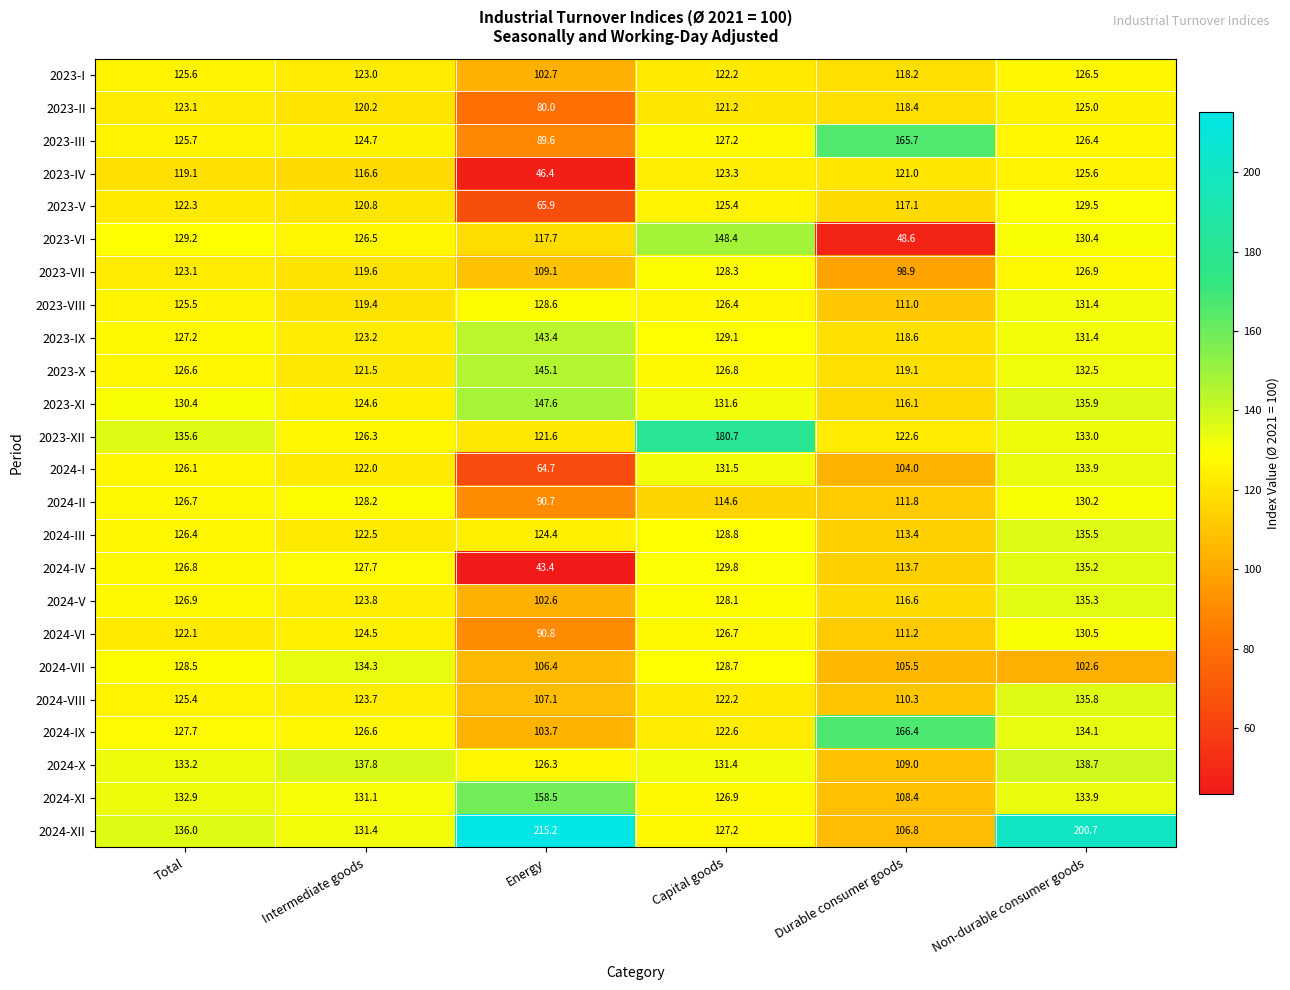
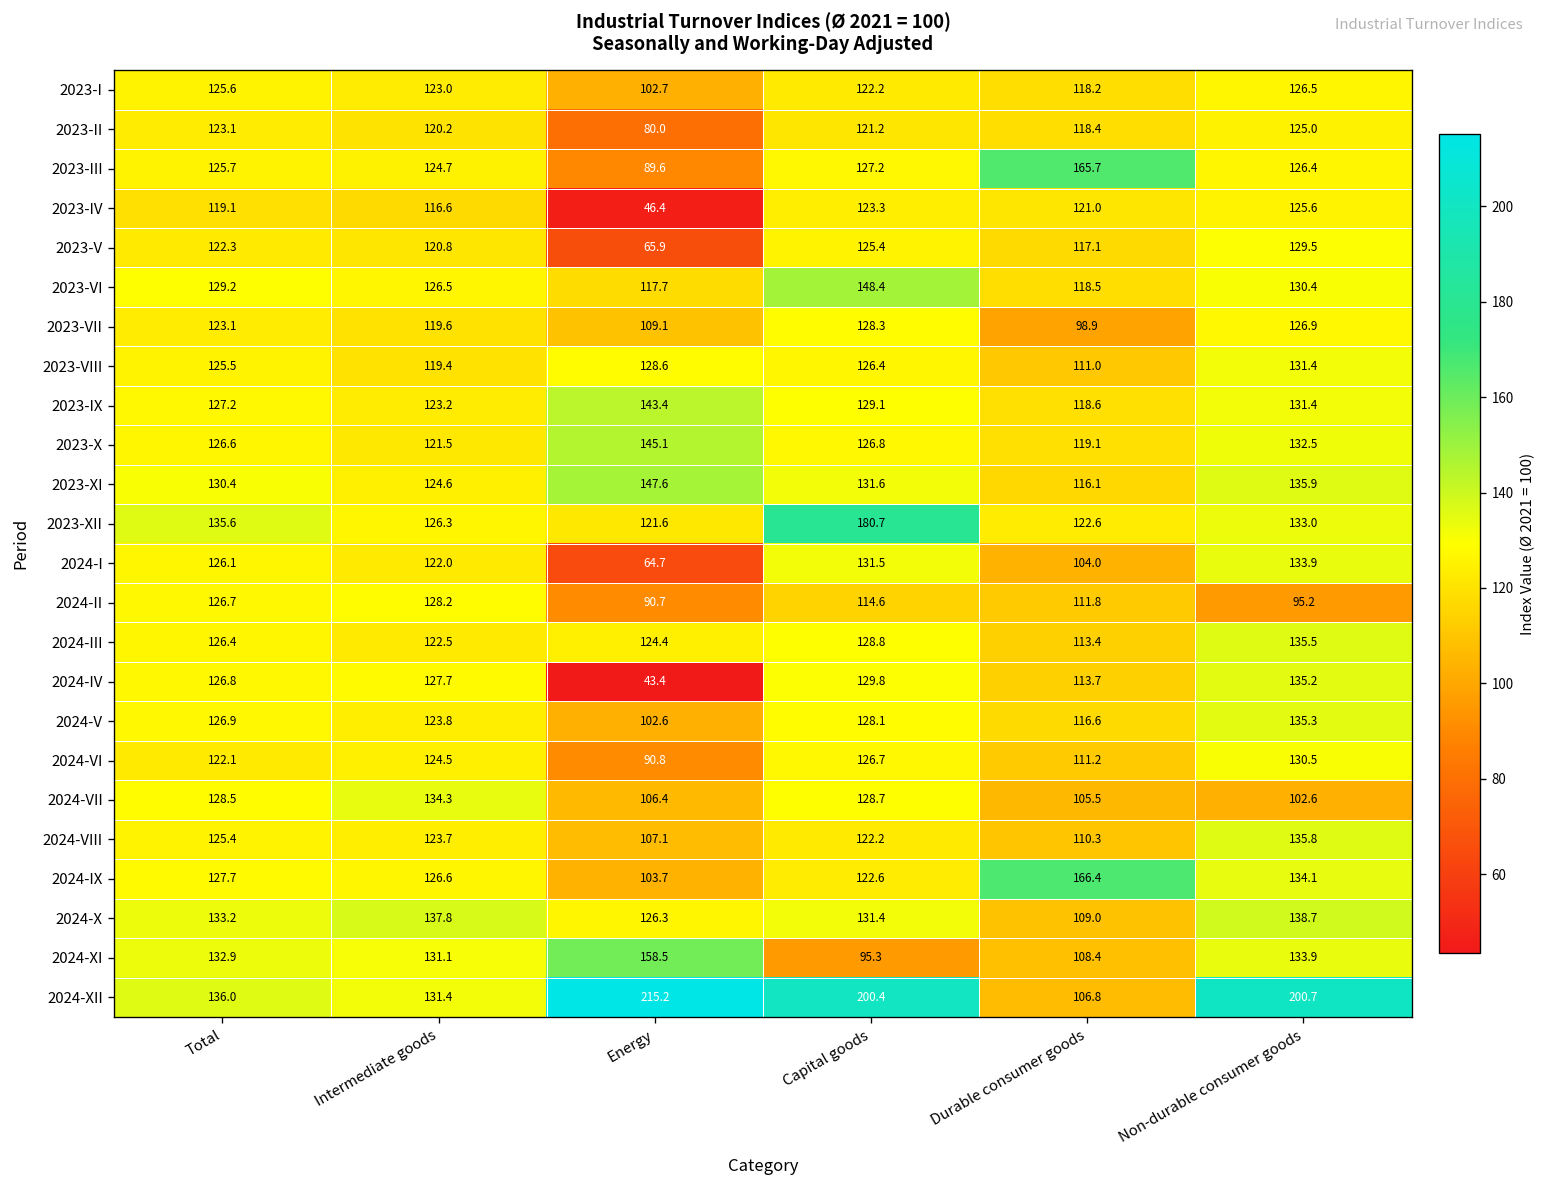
  {
    "2023-I": {
      "Total": 125.6,
      "Intermediate goods": 123.0,
      "Energy": 102.7,
      "Capital goods": 122.2,
      "Durable consumer goods": 118.2,
      "Non-durable consumer goods": 126.5
    },
    "2023-II": {
      "Total": 123.1,
      "Intermediate goods": 120.2,
      "Energy": 80.0,
      "Capital goods": 121.2,
      "Durable consumer goods": 118.4,
      "Non-durable consumer goods": 125.0
    },
    "2023-III": {
      "Total": 125.7,
      "Intermediate goods": 124.7,
      "Energy": 89.6,
      "Capital goods": 127.2,
      "Durable consumer goods": 165.7,
      "Non-durable consumer goods": 126.4
    },
    "2023-IV": {
      "Total": 119.1,
      "Intermediate goods": 116.6,
      "Energy": 46.4,
      "Capital goods": 123.3,
      "Durable consumer goods": 121.0,
      "Non-durable consumer goods": 125.6
    },
    "2023-V": {
      "Total": 122.3,
      "Intermediate goods": 120.8,
      "Energy": 65.9,
      "Capital goods": 125.4,
      "Durable consumer goods": 117.1,
      "Non-durable consumer goods": 129.5
    },
    "2023-VI": {
      "Total": 129.2,
      "Intermediate goods": 126.5,
      "Energy": 117.7,
      "Capital goods": 148.4,
-     "Durable consumer goods": 48.6,
+     "Durable consumer goods": 118.5,
      "Non-durable consumer goods": 130.4
    },
    "2023-VII": {
      "Total": 123.1,
      "Intermediate goods": 119.6,
      "Energy": 109.1,
      "Capital goods": 128.3,
      "Durable consumer goods": 98.9,
      "Non-durable consumer goods": 126.9
    },
    "2023-VIII": {
      "Total": 125.5,
      "Intermediate goods": 119.4,
      "Energy": 128.6,
      "Capital goods": 126.4,
      "Durable consumer goods": 111.0,
      "Non-durable consumer goods": 131.4
    },
    "2023-IX": {
      "Total": 127.2,
      "Intermediate goods": 123.2,
      "Energy": 143.4,
      "Capital goods": 129.1,
      "Durable consumer goods": 118.6,
      "Non-durable consumer goods": 131.4
    },
    "2023-X": {
      "Total": 126.6,
      "Intermediate goods": 121.5,
      "Energy": 145.1,
      "Capital goods": 126.8,
      "Durable consumer goods": 119.1,
      "Non-durable consumer goods": 132.5
    },
    "2023-XI": {
      "Total": 130.4,
      "Intermediate goods": 124.6,
      "Energy": 147.6,
      "Capital goods": 131.6,
      "Durable consumer goods": 116.1,
      "Non-durable consumer goods": 135.9
    },
    "2023-XII": {
      "Total": 135.6,
      "Intermediate goods": 126.3,
      "Energy": 121.6,
      "Capital goods": 180.7,
      "Durable consumer goods": 122.6,
      "Non-durable consumer goods": 133.0
    },
    "2024-I": {
      "Total": 126.1,
      "Intermediate goods": 122.0,
      "Energy": 64.7,
      "Capital goods": 131.5,
      "Durable consumer goods": 104.0,
      "Non-durable consumer goods": 133.9
    },
    "2024-II": {
      "Total": 126.7,
      "Intermediate goods": 128.2,
      "Energy": 90.7,
      "Capital goods": 114.6,
      "Durable consumer goods": 111.8,
-     "Non-durable consumer goods": 130.2
+     "Non-durable consumer goods": 95.2
    },
    "2024-III": {
      "Total": 126.4,
      "Intermediate goods": 122.5,
      "Energy": 124.4,
      "Capital goods": 128.8,
      "Durable consumer goods": 113.4,
      "Non-durable consumer goods": 135.5
    },
    "2024-IV": {
      "Total": 126.8,
      "Intermediate goods": 127.7,
      "Energy": 43.4,
      "Capital goods": 129.8,
      "Durable consumer goods": 113.7,
      "Non-durable consumer goods": 135.2
    },
    "2024-V": {
      "Total": 126.9,
      "Intermediate goods": 123.8,
      "Energy": 102.6,
      "Capital goods": 128.1,
      "Durable consumer goods": 116.6,
      "Non-durable consumer goods": 135.3
    },
    "2024-VI": {
      "Total": 122.1,
      "Intermediate goods": 124.5,
      "Energy": 90.8,
      "Capital goods": 126.7,
      "Durable consumer goods": 111.2,
      "Non-durable consumer goods": 130.5
    },
    "2024-VII": {
      "Total": 128.5,
      "Intermediate goods": 134.3,
      "Energy": 106.4,
      "Capital goods": 128.7,
      "Durable consumer goods": 105.5,
      "Non-durable consumer goods": 102.6
    },
    "2024-VIII": {
      "Total": 125.4,
      "Intermediate goods": 123.7,
      "Energy": 107.1,
      "Capital goods": 122.2,
      "Durable consumer goods": 110.3,
      "Non-durable consumer goods": 135.8
    },
    "2024-IX": {
      "Total": 127.7,
      "Intermediate goods": 126.6,
      "Energy": 103.7,
      "Capital goods": 122.6,
      "Durable consumer goods": 166.4,
      "Non-durable consumer goods": 134.1
    },
    "2024-X": {
      "Total": 133.2,
      "Intermediate goods": 137.8,
      "Energy": 126.3,
      "Capital goods": 131.4,
      "Durable consumer goods": 109.0,
      "Non-durable consumer goods": 138.7
    },
    "2024-XI": {
      "Total": 132.9,
      "Intermediate goods": 131.1,
      "Energy": 158.5,
-     "Capital goods": 126.9,
+     "Capital goods": 95.3,
      "Durable consumer goods": 108.4,
      "Non-durable consumer goods": 133.9
    },
    "2024-XII": {
      "Total": 136.0,
      "Intermediate goods": 131.4,
      "Energy": 215.2,
-     "Capital goods": 127.2,
+     "Capital goods": 200.4,
      "Durable consumer goods": 106.8,
      "Non-durable consumer goods": 200.7
    }
  }
